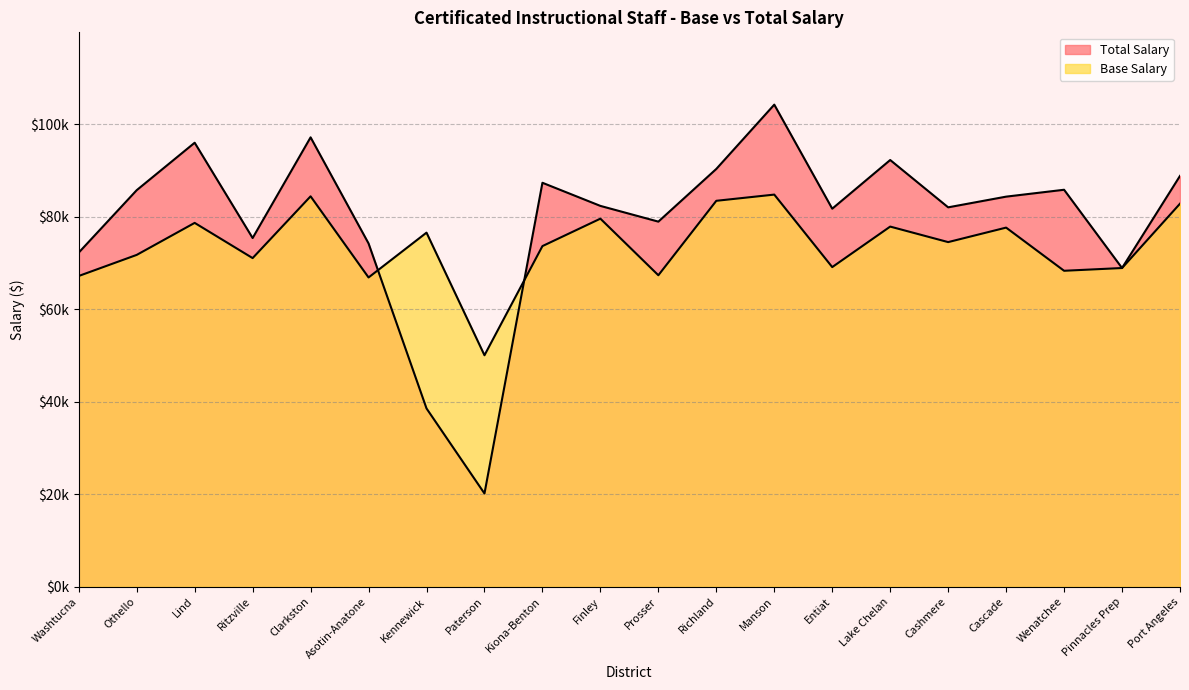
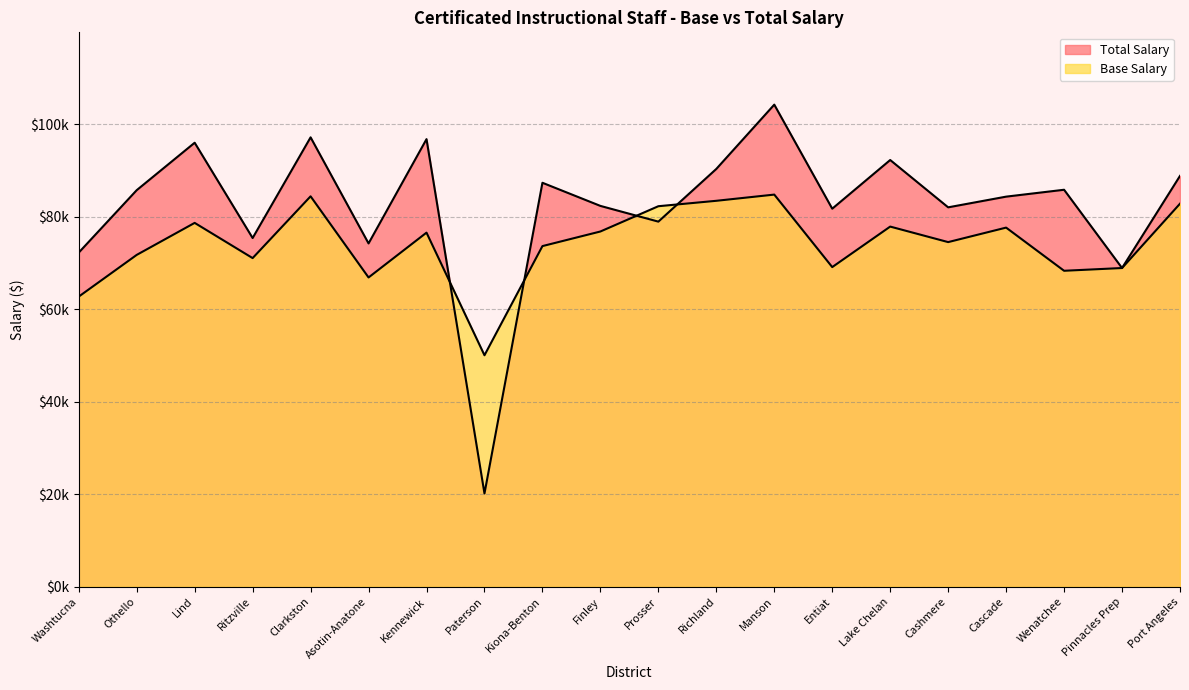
  {
    "Total Salary": {
      "Washtucna": "$72000",
      "Othello": "$86000",
      "Lind": "$96000",
      "Ritzville": "$75000",
      "Clarkston": "$97000",
      "Asotin-Anatone": "$74000",
-     "Kennewick": "$39000",
+     "Kennewick": "$97000",
      "Paterson": "$20000",
      "Kiona-Benton": "$87000",
      "Finley": "$82000",
      "Prosser": "$79000",
      "Richland": "$90000",
      "Manson": "$104000",
      "Entiat": "$82000",
      "Lake Chelan": "$92000",
      "Cashmere": "$82000",
      "Cascade": "$84000",
      "Wenatchee": "$86000",
      "Port Angeles": "$89000"
    },
    "Base Salary": {
-     "Washtucna": "$67000",
+     "Washtucna": "$63000",
      "Othello": "$72000",
      "Lind": "$79000",
      "Ritzville": "$71000",
      "Clarkston": "$84000",
      "Asotin-Anatone": "$67000",
      "Kennewick": "$77000",
      "Paterson": "$50000",
      "Kiona-Benton": "$74000",
-     "Finley": "$80000",
-     "Prosser": "$67000",
+     "Finley": "$77000",
+     "Prosser": "$82000",
      "Richland": "$83000",
      "Manson": "$85000",
      "Entiat": "$69000",
      "Lake Chelan": "$78000",
      "Cashmere": "$75000",
      "Cascade": "$78000",
      "Wenatchee": "$68000",
      "Port Angeles": "$83000"
    }
  }
